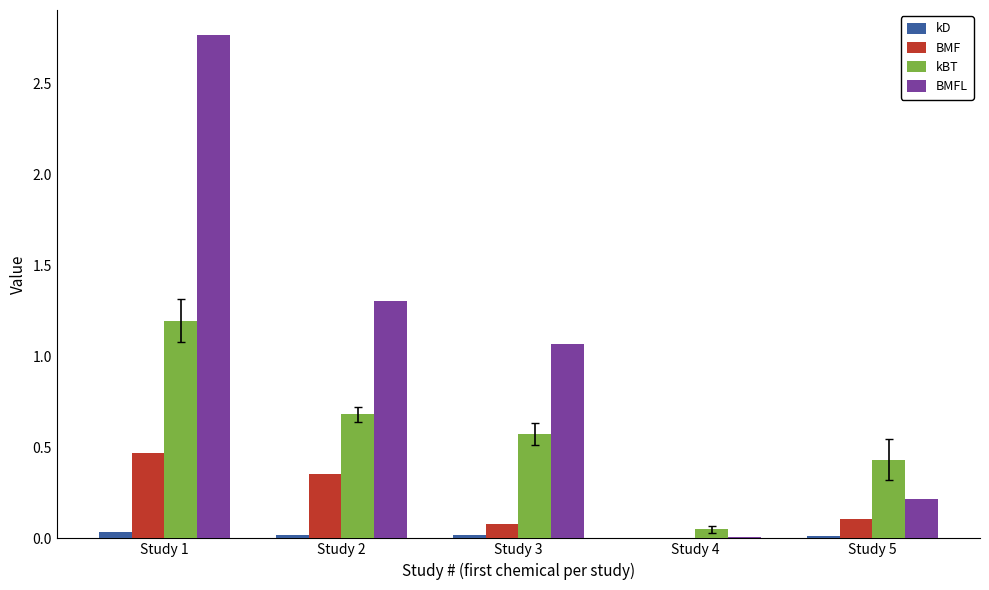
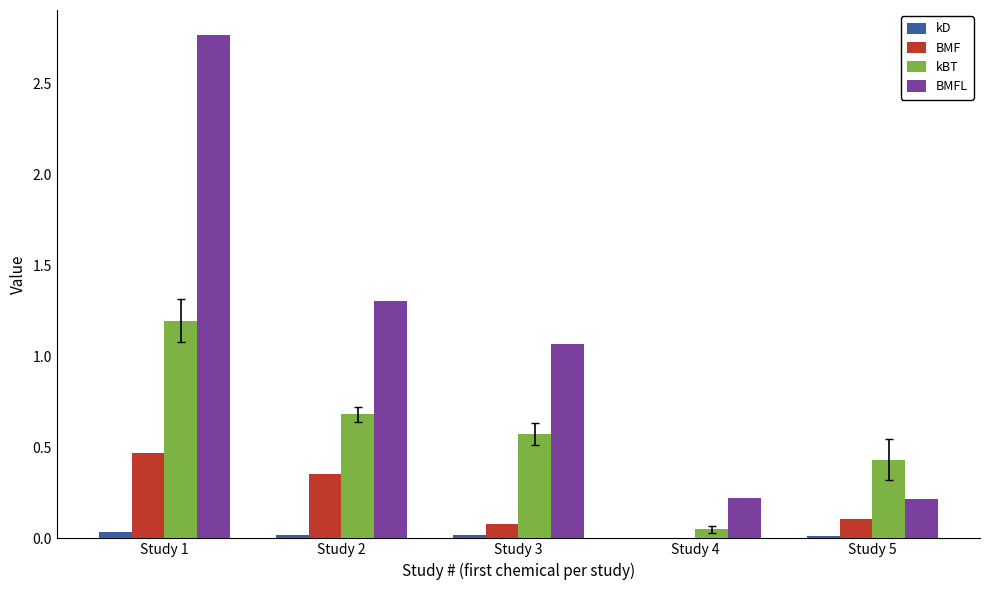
  {
    "BMF": {
      "Study 1": 0.47,
      "Study 2": 0.35,
      "Study 3": 0.08,
      "Study 5": 0.11
    },
    "kBT": {
      "Study 1": 1.20,
      "Study 2": 0.68,
      "Study 3": 0.58,
      "Study 4": 0.05,
      "Study 5": 0.43
    },
    "BMFL": {
      "Study 1": 2.77,
      "Study 2": 1.30,
      "Study 3": 1.07,
-     "Study 4": 0.01,
+     "Study 4": 0.22,
      "Study 5": 0.21
    }
  }
